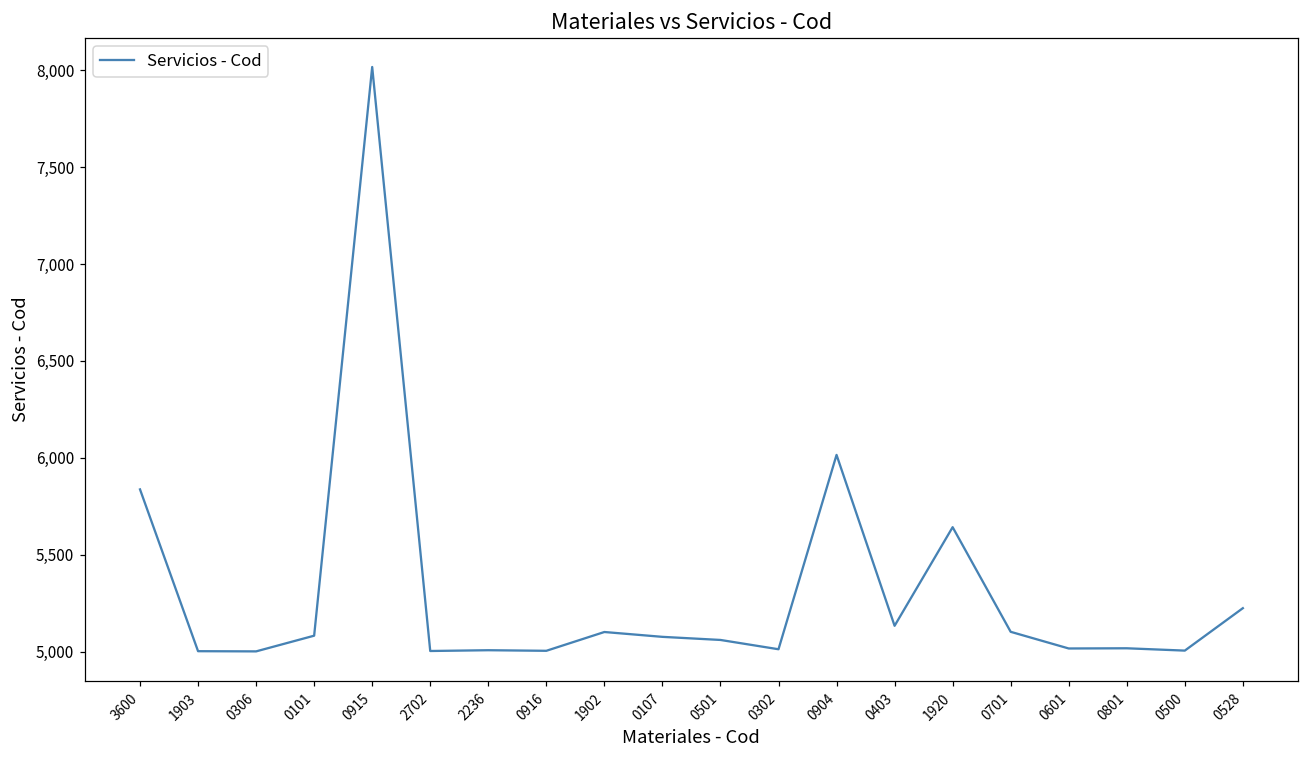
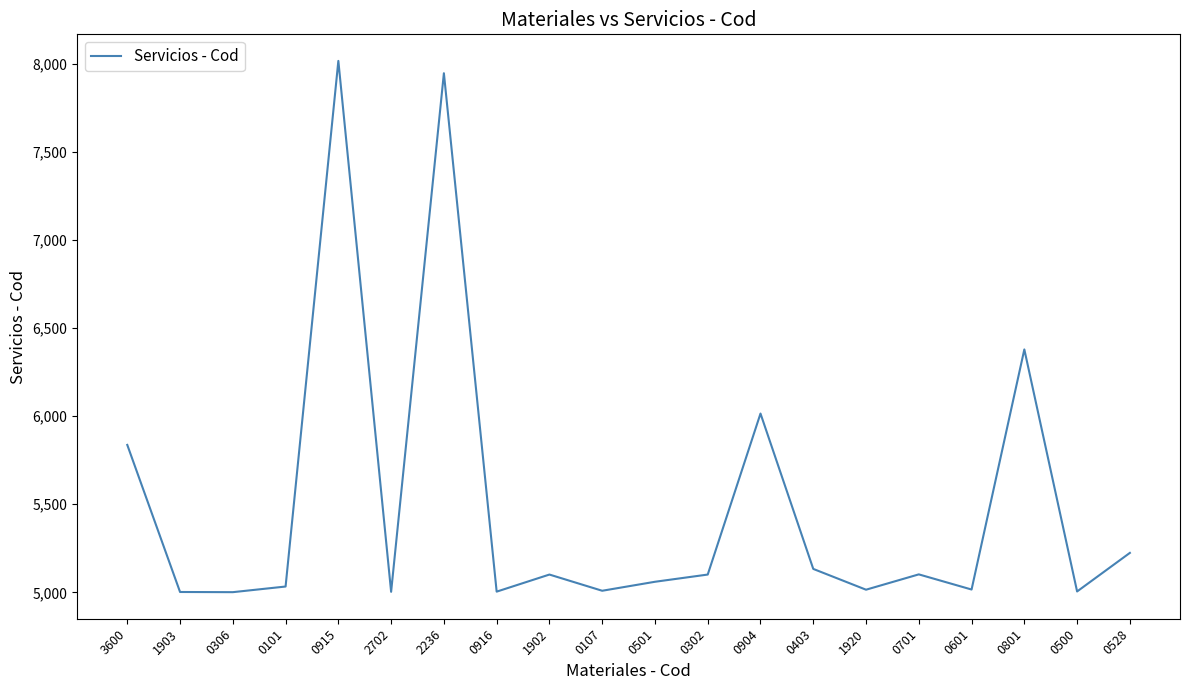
  {
    "3600": "5,840",
    "1903": "5,000",
    "0306": "5,000",
-   "0101": "5,080",
+   "0101": "5,030",
    "0915": "8,020",
    "2702": "5,000",
-   "2236": "5,010",
+   "2236": "7,950",
    "0916": "5,000",
    "1902": "5,100",
-   "0107": "5,080",
+   "0107": "5,010",
    "0501": "5,060",
-   "0302": "5,010",
+   "0302": "5,100",
    "0904": "6,020",
    "0403": "5,130",
-   "1920": "5,640",
+   "1920": "5,020",
    "0701": "5,100",
    "0601": "5,020",
-   "0801": "5,020",
+   "0801": "6,380",
    "0500": "5,010",
    "0528": "5,220"
  }
